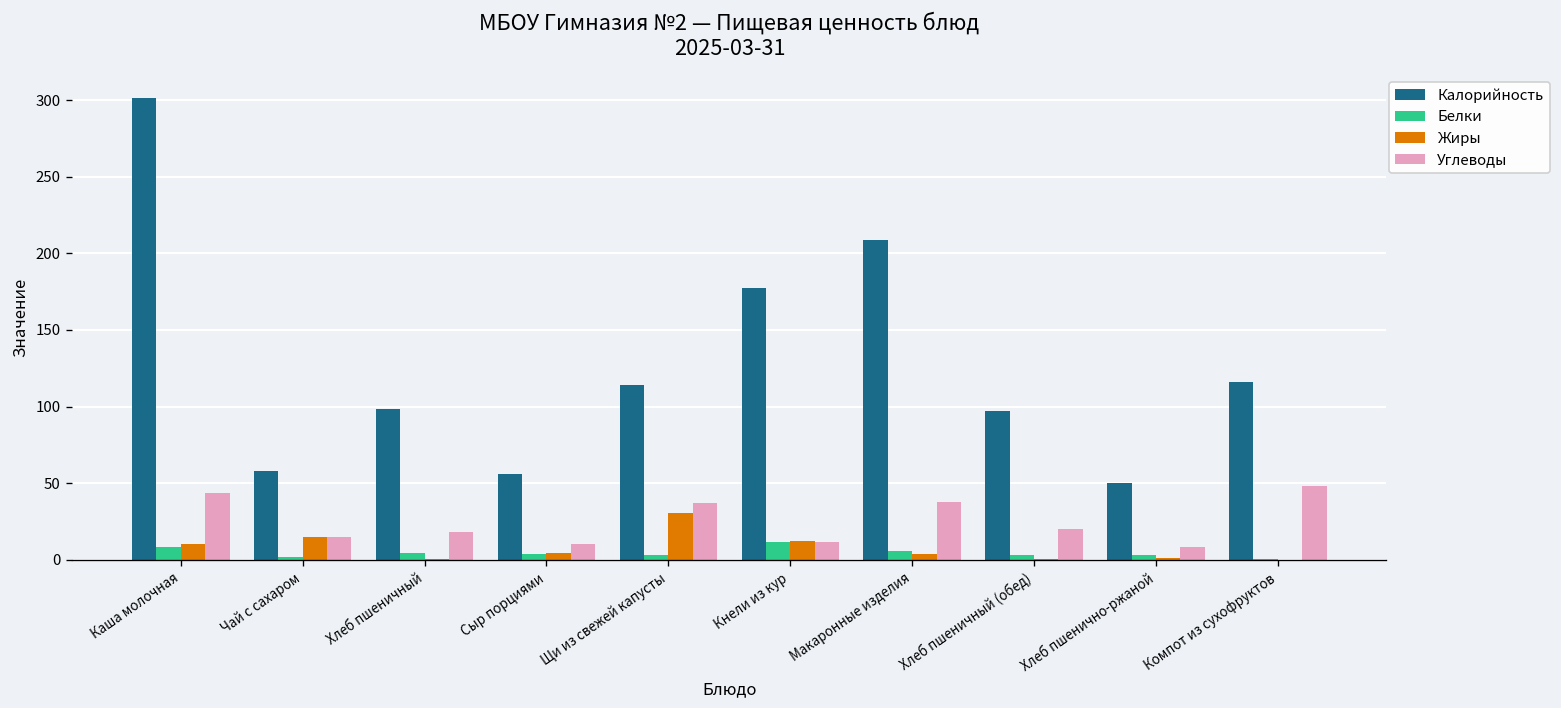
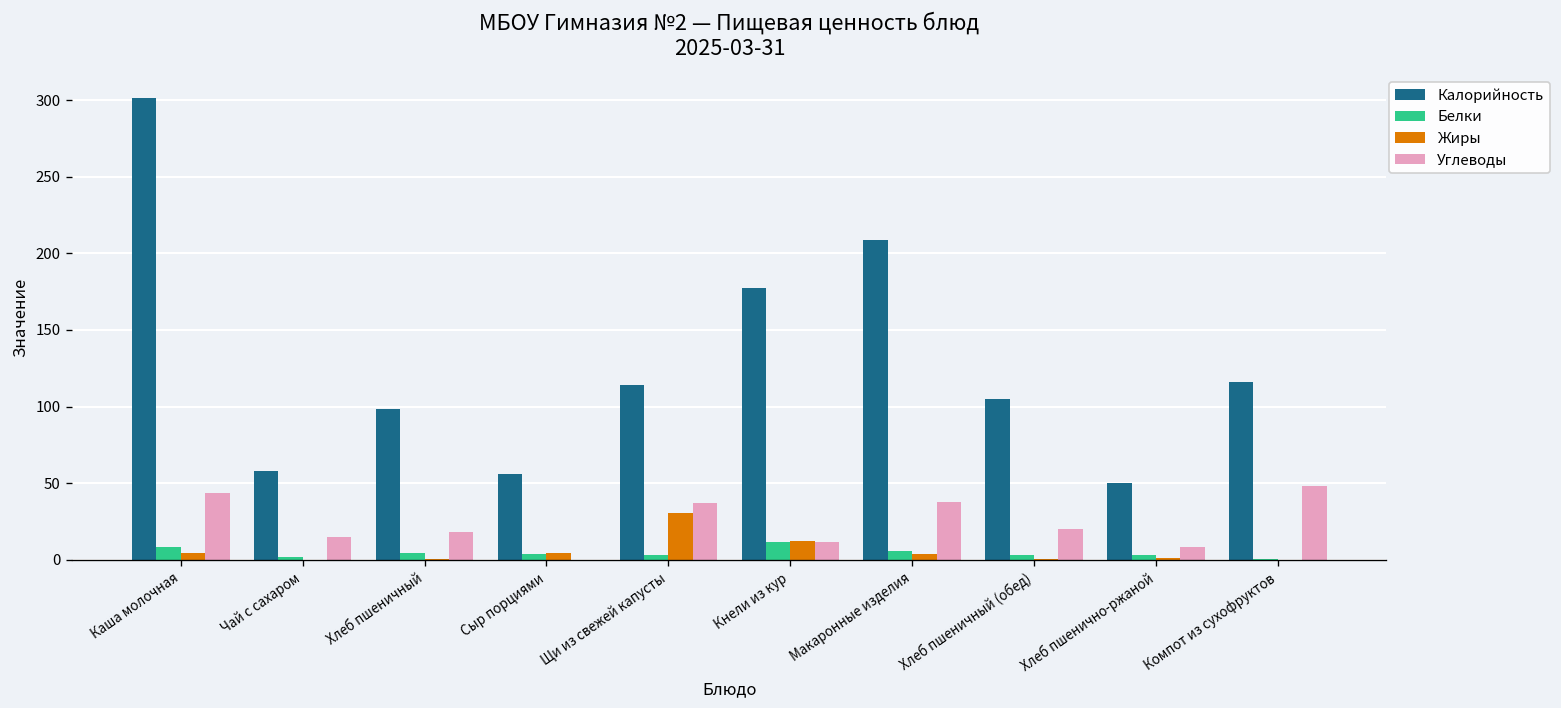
  {
    "Калорийность": {
      "Каша молочная": 301,
      "Чай с сахаром": 58,
      "Хлеб пшеничный": 99,
      "Сыр порциями": 56,
      "Щи из свежей капусты": 114,
      "Кнели из кур": 177,
      "Макаронные изделия": 208,
-     "Хлеб пшеничный (обед)": 97,
+     "Хлеб пшеничный (обед)": 105,
      "Хлеб пшенично-ржаной": 50,
      "Компот из сухофруктов": 116
    },
    "Белки": {
      "Каша молочная": 8,
      "Чай с сахаром": 2,
      "Хлеб пшеничный": 4,
      "Сыр порциями": 4,
      "Щи из свежей капусты": 3,
      "Кнели из кур": 12,
      "Макаронные изделия": 6,
      "Хлеб пшеничный (обед)": 3,
      "Хлеб пшенично-ржаной": 3
    },
    "Жиры": {
-     "Каша молочная": 10,
-     "Чай с сахаром": 15,
+     "Каша молочная": 4,
+     "Чай с сахаром": 0,
      "Сыр порциями": 5,
      "Щи из свежей капусты": 31,
      "Кнели из кур": 12,
      "Макаронные изделия": 3,
      "Компот из сухофруктов": 0
    },
    "Углеводы": {
      "Каша молочная": 44,
      "Чай с сахаром": 15,
      "Хлеб пшеничный": 18,
-     "Сыр порциями": 10,
+     "Сыр порциями": 0,
      "Щи из свежей капусты": 37,
      "Кнели из кур": 12,
      "Макаронные изделия": 38,
      "Хлеб пшеничный (обед)": 20,
      "Хлеб пшенично-ржаной": 8,
      "Компот из сухофруктов": 48
    }
  }
